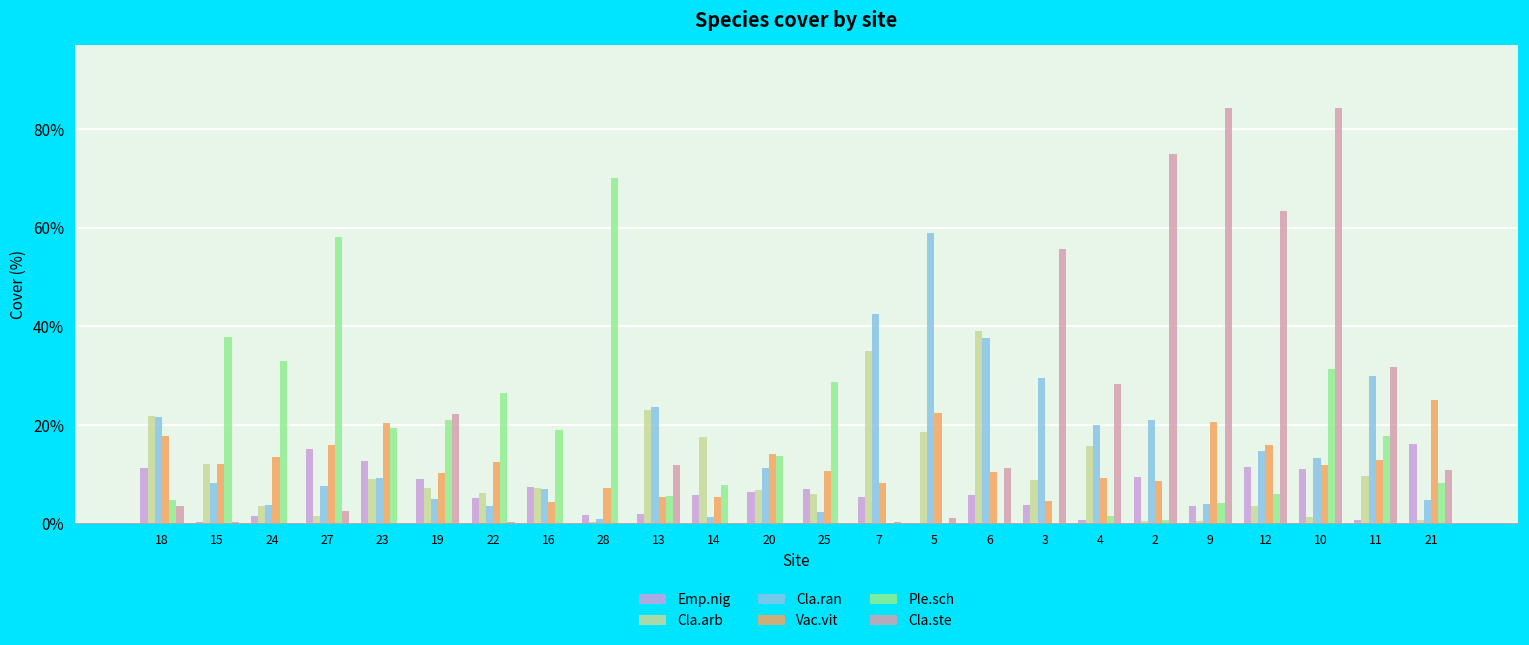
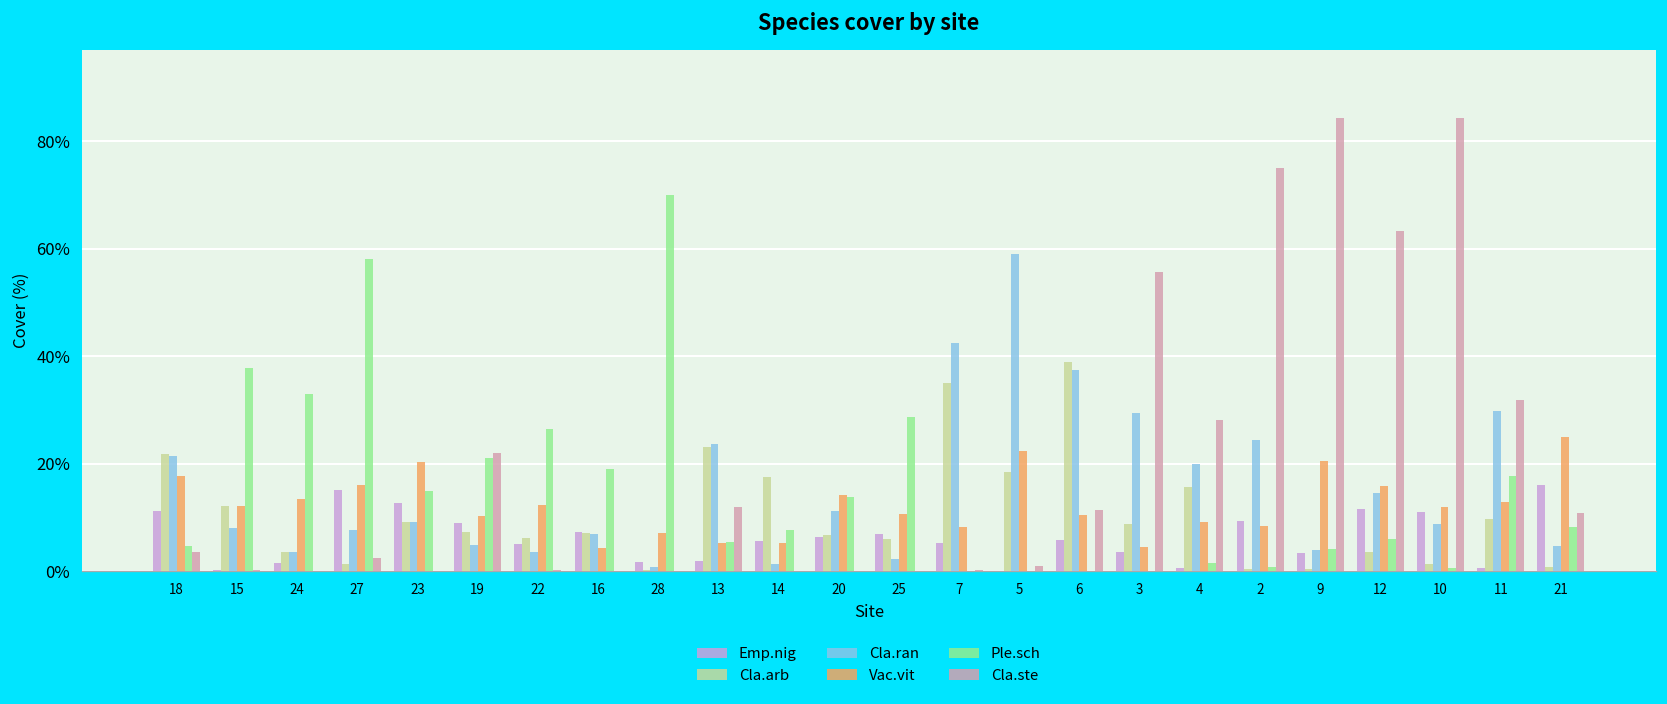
  {
    "Cla.arb": {
      "18": "22%",
      "15": "12%",
      "24": "4%",
      "27": "1%",
      "23": "9%",
      "19": "7%",
      "22": "6%",
      "16": "7%",
      "13": "23%",
      "14": "17%",
      "20": "7%",
      "25": "6%",
      "7": "35%",
      "5": "19%",
      "6": "39%",
      "3": "9%",
      "4": "16%",
      "12": "4%",
      "10": "1%",
      "11": "10%",
      "21": "1%"
    },
    "Cla.ran": {
      "18": "21%",
      "15": "8%",
      "24": "4%",
      "27": "8%",
      "23": "9%",
      "19": "5%",
      "22": "4%",
      "16": "7%",
      "28": "1%",
      "13": "24%",
      "14": "1%",
      "20": "11%",
      "25": "2%",
      "7": "43%",
      "5": "59%",
      "6": "38%",
      "3": "30%",
      "4": "20%",
-     "2": "21%",
+     "2": "25%",
      "9": "4%",
      "12": "15%",
-     "10": "13%",
+     "10": "9%",
      "11": "30%",
      "21": "5%"
    },
    "Vac.vit": {
      "18": "18%",
      "15": "12%",
      "24": "13%",
      "27": "16%",
      "23": "20%",
      "19": "10%",
      "22": "12%",
      "16": "4%",
      "28": "7%",
      "13": "5%",
      "14": "5%",
      "20": "14%",
      "25": "11%",
      "7": "8%",
      "5": "22%",
      "6": "11%",
      "3": "4%",
      "4": "9%",
      "2": "9%",
      "9": "21%",
      "12": "16%",
      "10": "12%",
      "11": "13%",
      "21": "25%"
    },
    "Ple.sch": {
      "18": "5%",
      "15": "38%",
      "24": "33%",
      "27": "58%",
-     "23": "19%",
+     "23": "15%",
      "19": "21%",
      "22": "26%",
      "16": "19%",
      "28": "70%",
      "13": "6%",
      "14": "8%",
      "20": "14%",
      "25": "29%",
      "4": "2%",
      "2": "1%",
      "9": "4%",
      "12": "6%",
-     "10": "31%",
+     "10": "1%",
      "11": "18%",
      "21": "8%"
    }
  }
